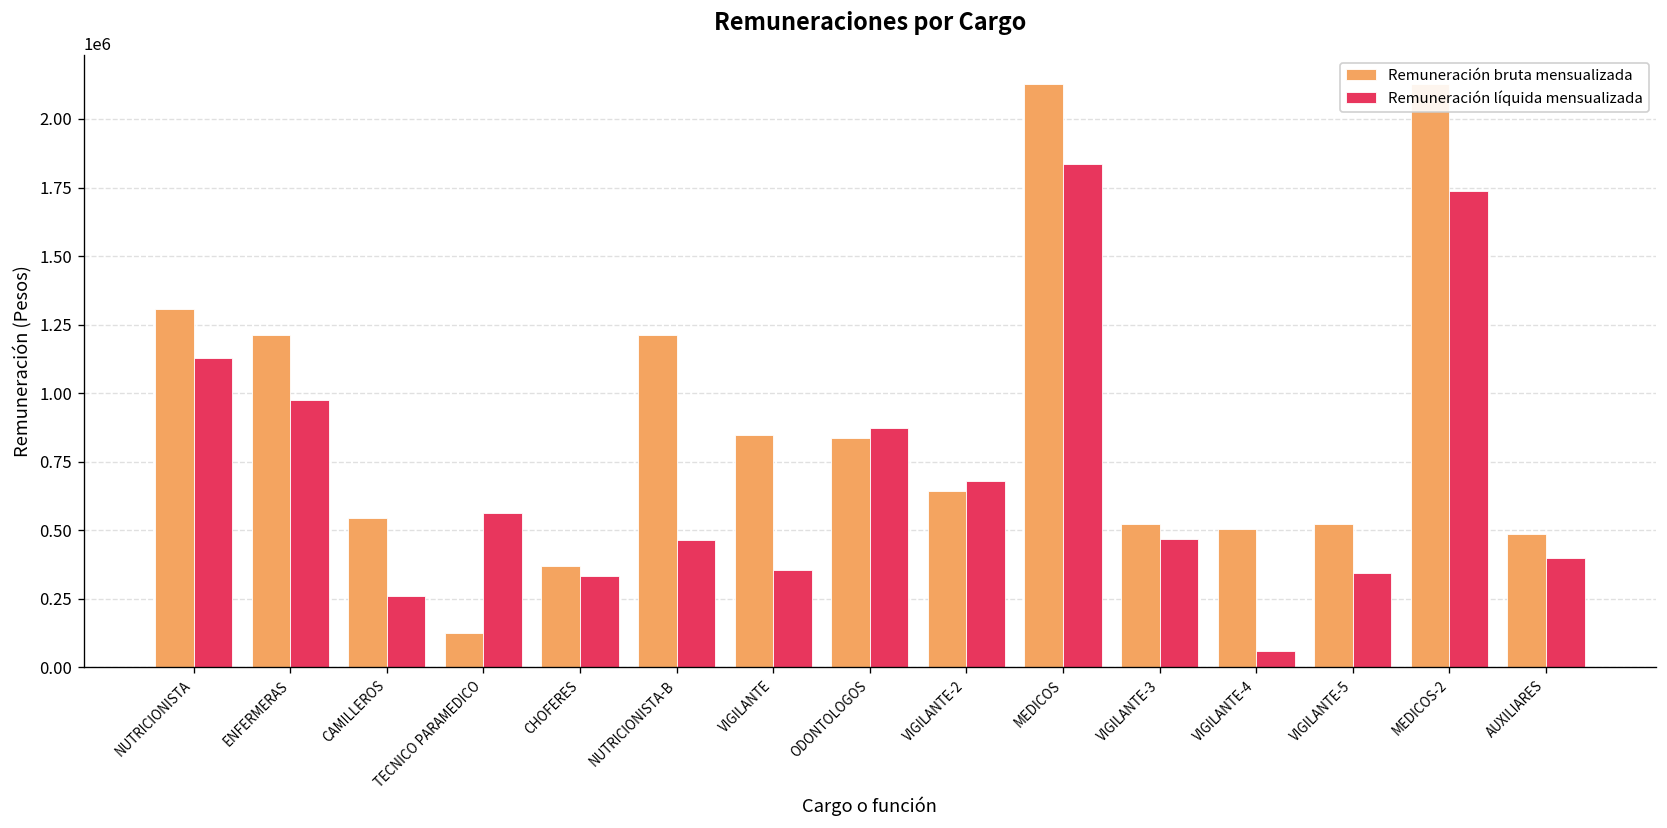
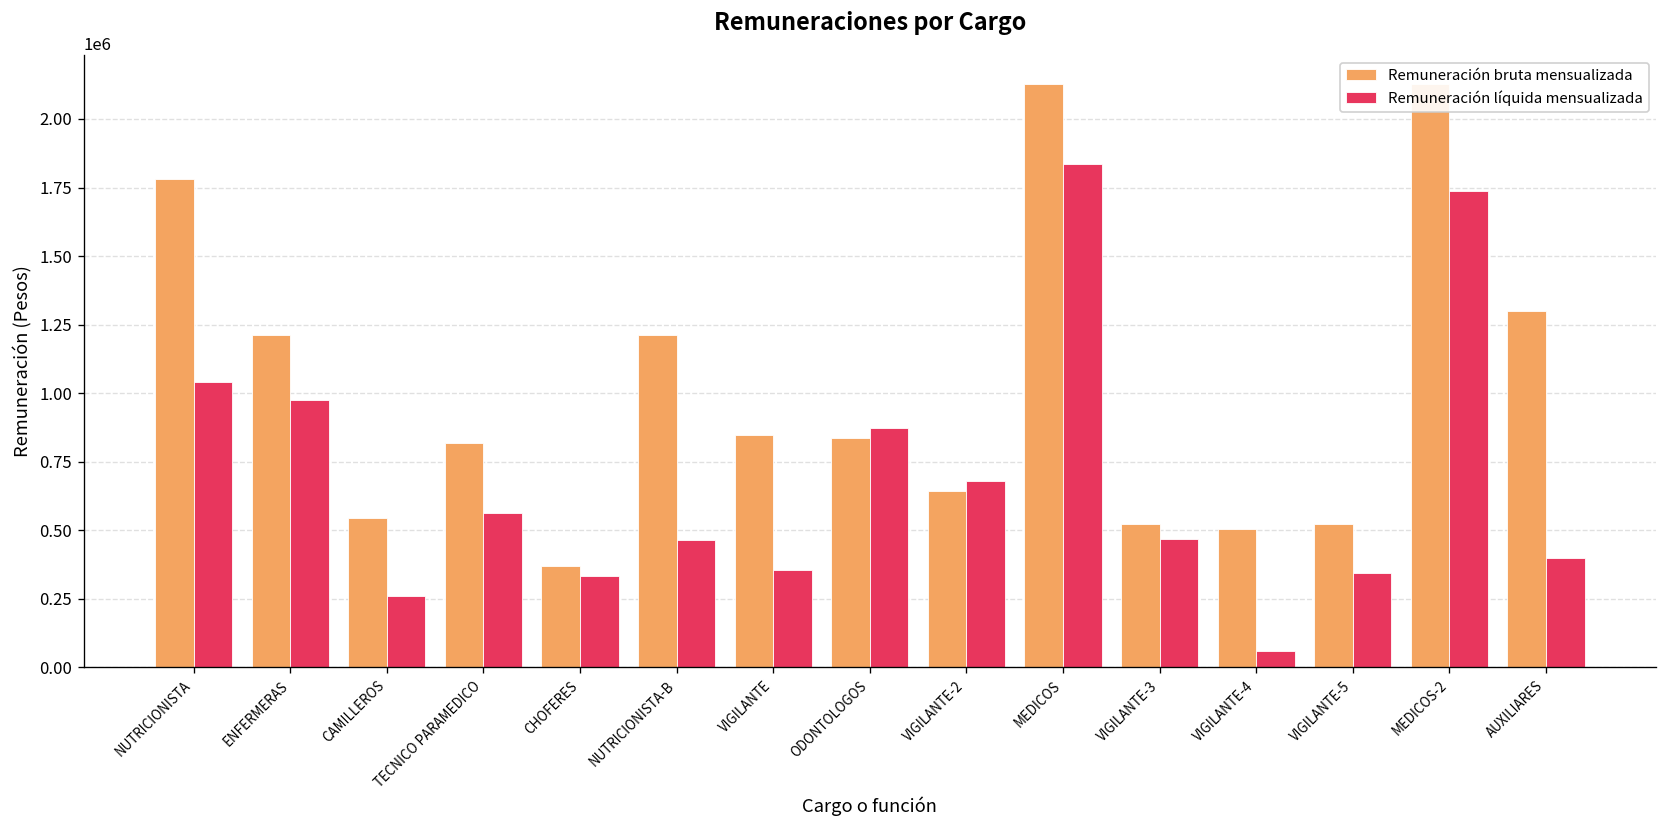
  {
    "Remuneración bruta mensualizada": {
-     "NUTRICIONISTA": 1310000,
+     "NUTRICIONISTA": 1780000,
      "ENFERMERAS": 1210000,
      "CAMILLEROS": 540000,
-     "TECNICO PARAMEDICO": 130000,
+     "TECNICO PARAMEDICO": 820000,
      "CHOFERES": 370000,
      "NUTRICIONISTA-B": 1210000,
      "VIGILANTE": 850000,
      "ODONTOLOGOS": 840000,
      "VIGILANTE-2": 640000,
      "MEDICOS": 2130000,
      "VIGILANTE-3": 520000,
      "VIGILANTE-4": 510000,
      "VIGILANTE-5": 520000,
-     "AUXILIARES": 490000
+     "AUXILIARES": 1300000
    },
    "Remuneración líquida mensualizada": {
-     "NUTRICIONISTA": 1130000,
+     "NUTRICIONISTA": 1040000,
      "ENFERMERAS": 980000,
      "CAMILLEROS": 260000,
      "TECNICO PARAMEDICO": 560000,
      "CHOFERES": 330000,
      "NUTRICIONISTA-B": 460000,
      "VIGILANTE": 350000,
      "ODONTOLOGOS": 870000,
      "VIGILANTE-2": 680000,
      "MEDICOS": 1840000,
      "VIGILANTE-3": 470000,
      "VIGILANTE-4": 60000,
      "VIGILANTE-5": 350000,
      "MEDICOS-2": 1740000,
      "AUXILIARES": 400000
    }
  }
